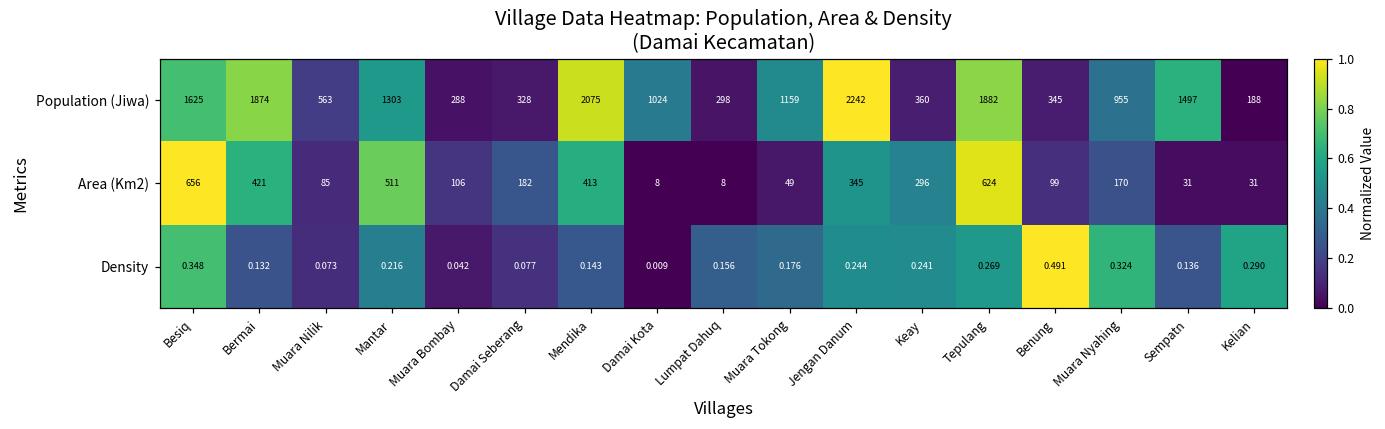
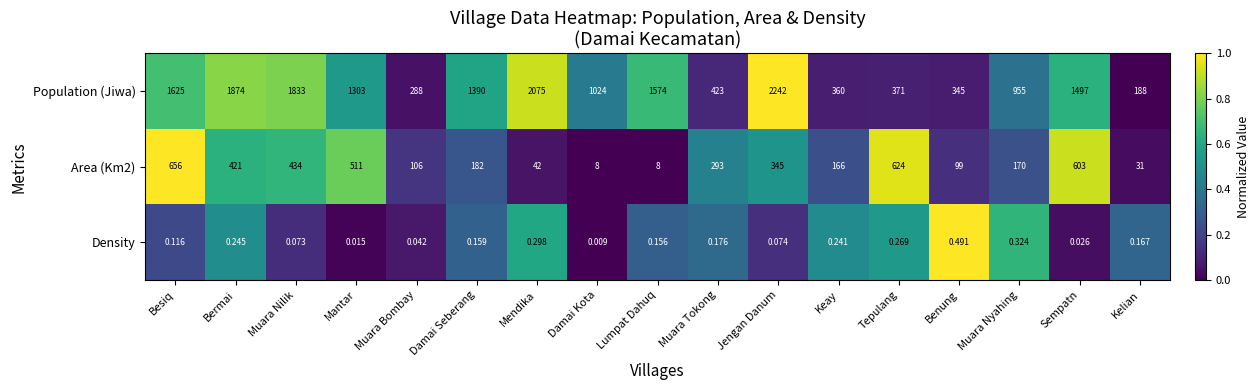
  {
    "Population (Jiwa)": {
      "Besiq": 1625,
      "Bermai": 1874,
-     "Muara Nilik": 563,
+     "Muara Nilik": 1833,
      "Mantar": 1303,
      "Muara Bombay": 288,
-     "Damai Seberang": 328,
+     "Damai Seberang": 1390,
      "Mendika": 2075,
      "Damai Kota": 1024,
-     "Lumpat Dahuq": 298,
-     "Muara Tokong": 1159,
+     "Lumpat Dahuq": 1574,
+     "Muara Tokong": 423,
      "Jengan Danum": 2242,
      "Keay": 360,
-     "Tepulang": 1882,
+     "Tepulang": 371,
      "Benung": 345,
      "Muara Nyahing": 955,
      "Sempatn": 1497,
      "Kelian": 188
    },
    "Area (Km2)": {
      "Besiq": 656,
      "Bermai": 421,
-     "Muara Nilik": 85,
+     "Muara Nilik": 434,
      "Mantar": 511,
      "Muara Bombay": 106,
      "Damai Seberang": 182,
-     "Mendika": 413,
+     "Mendika": 42,
      "Damai Kota": 8,
      "Lumpat Dahuq": 8,
-     "Muara Tokong": 49,
+     "Muara Tokong": 293,
      "Jengan Danum": 345,
-     "Keay": 296,
+     "Keay": 166,
      "Tepulang": 624,
      "Benung": 99,
      "Muara Nyahing": 170,
-     "Sempatn": 31,
+     "Sempatn": 603,
      "Kelian": 31
    },
    "Density": {
-     "Besiq": 0.348,
-     "Bermai": 0.132,
+     "Besiq": 0.116,
+     "Bermai": 0.245,
      "Muara Nilik": 0.073,
-     "Mantar": 0.216,
+     "Mantar": 0.015,
      "Muara Bombay": 0.042,
-     "Damai Seberang": 0.077,
-     "Mendika": 0.143,
+     "Damai Seberang": 0.159,
+     "Mendika": 0.298,
      "Damai Kota": 0.009,
      "Lumpat Dahuq": 0.156,
      "Muara Tokong": 0.176,
-     "Jengan Danum": 0.244,
+     "Jengan Danum": 0.074,
      "Keay": 0.241,
      "Tepulang": 0.269,
      "Benung": 0.491,
      "Muara Nyahing": 0.324,
-     "Sempatn": 0.136,
-     "Kelian": 0.290
+     "Sempatn": 0.026,
+     "Kelian": 0.167
    }
  }
